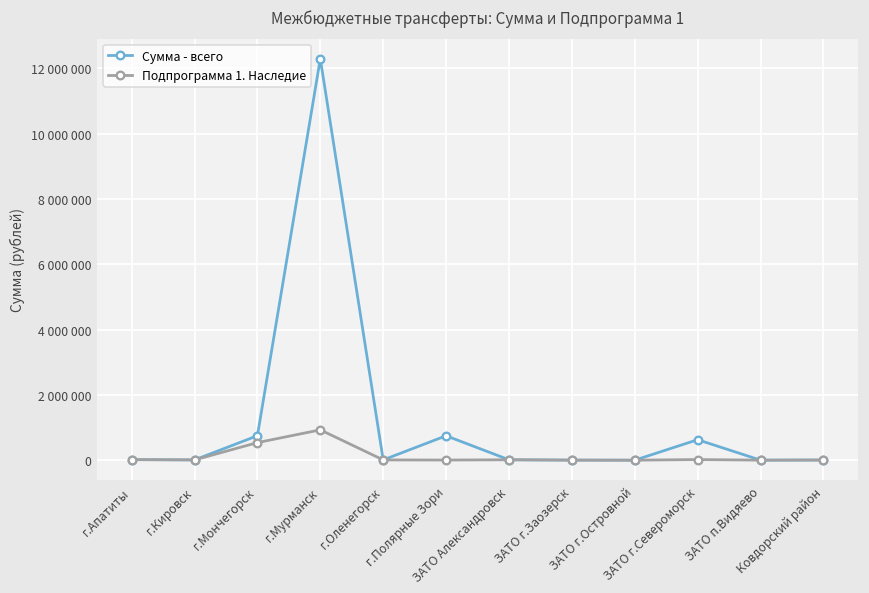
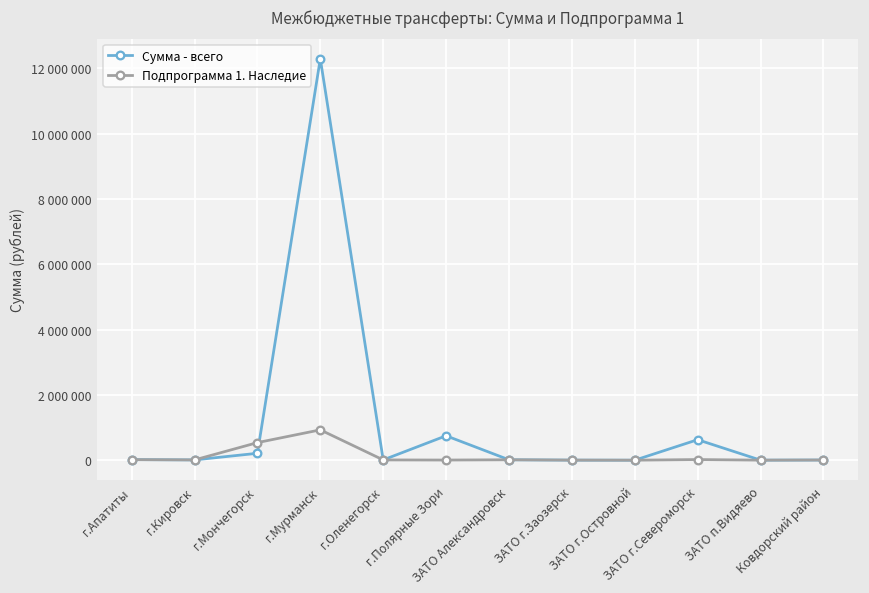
  {
    "Сумма - всего": {
-     "г.Мончегорск": 800000,
+     "г.Мончегорск": 200000,
      "г.Мурманск": 12300000,
      "г.Полярные Зори": 700000,
      "ЗАТО г.Североморск": 600000
    },
    "Подпрограмма 1. Наследие": {
      "г.Мончегорск": 500000,
      "г.Мурманск": 900000,
      "г.Полярные Зори": 0,
      "ЗАТО г.Североморск": 0
    }
  }
